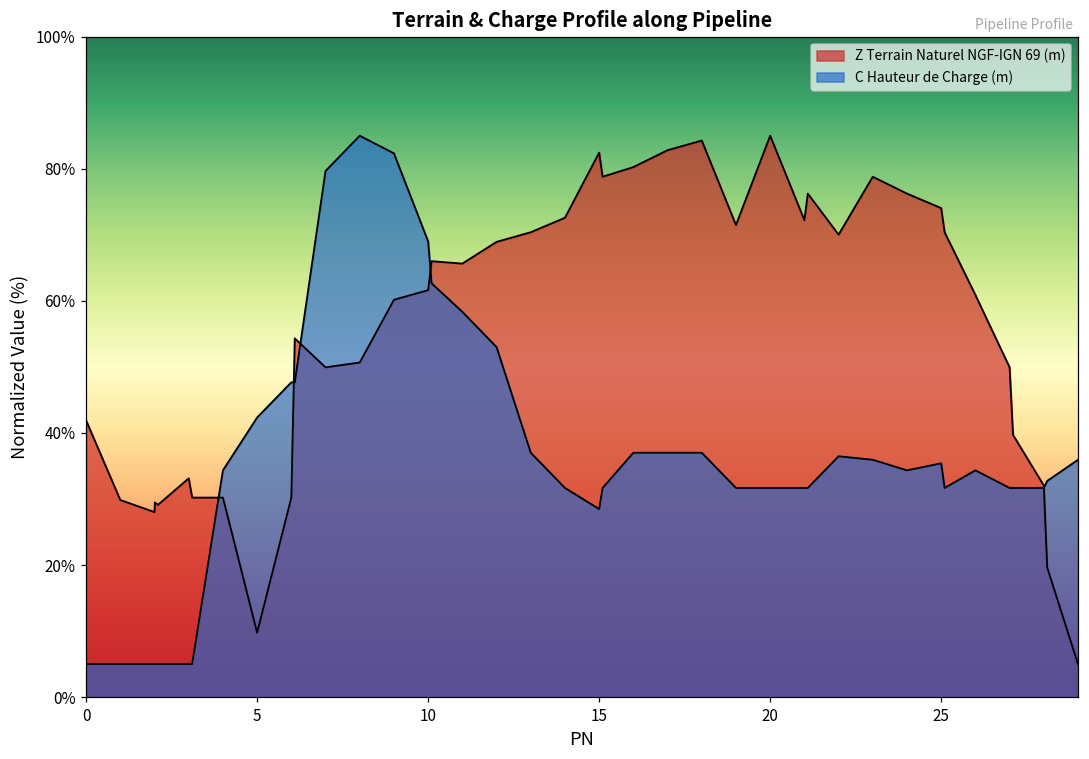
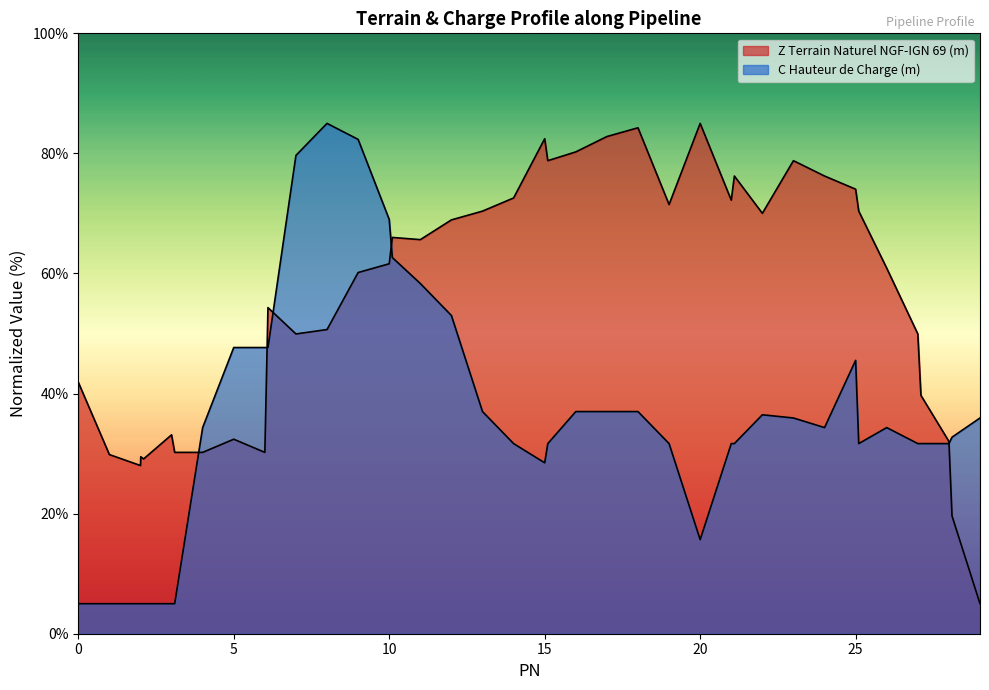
  {
    "Z Terrain Naturel NGF-IGN 69 (m)": {
      "0": "42%",
-     "5": "10%",
+     "5": "32%",
      "10": "62%",
      "15": "82%",
      "20": "85%",
      "25": "74%"
    },
    "C Hauteur de Charge (m)": {
      "0": "5%",
-     "5": "42%",
+     "5": "48%",
      "10": "69%",
      "15": "28%",
-     "20": "32%",
-     "25": "35%"
+     "20": "16%",
+     "25": "46%"
    }
  }
